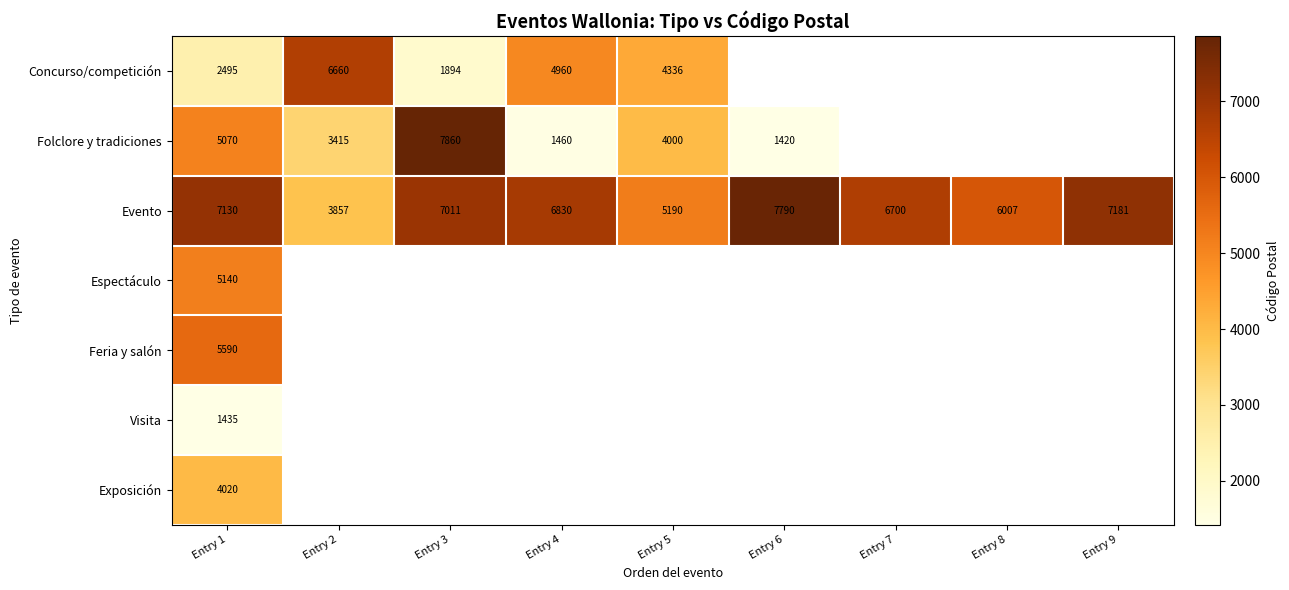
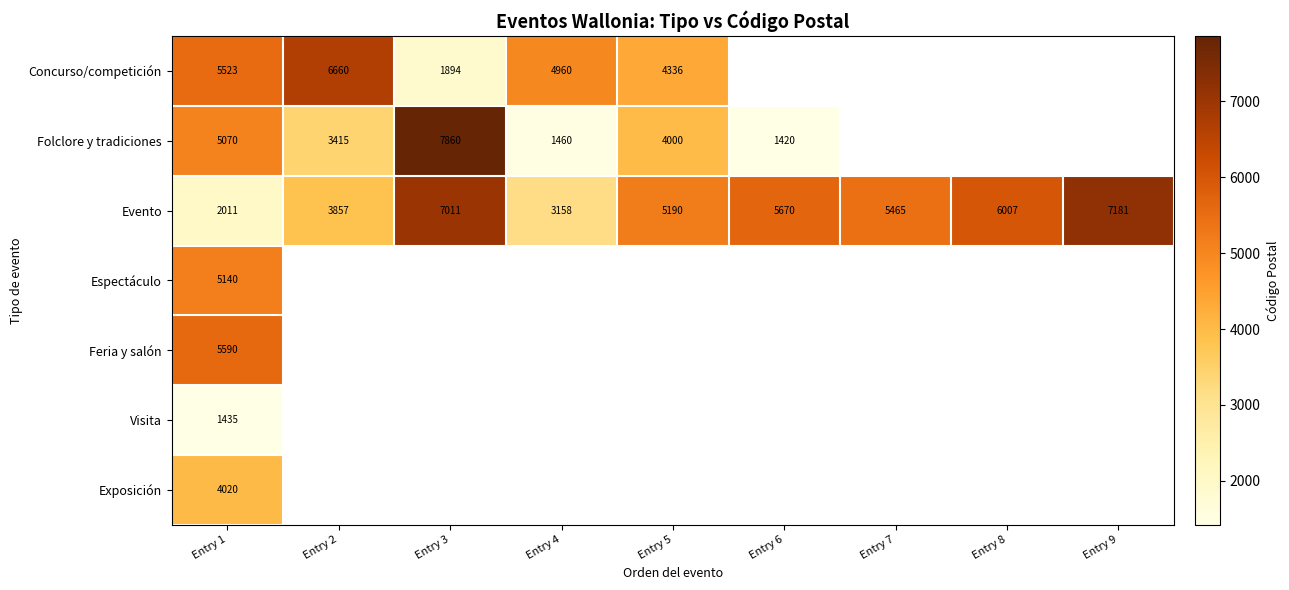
  {
    "Concurso/competición": {
-     "Entry 1": 2495,
+     "Entry 1": 5523,
      "Entry 2": 6660,
      "Entry 3": 1894,
      "Entry 4": 4960,
      "Entry 5": 4336
    },
    "Folclore y tradiciones": {
      "Entry 1": 5070,
      "Entry 2": 3415,
      "Entry 3": 7860,
      "Entry 4": 1460,
      "Entry 5": 4000,
      "Entry 6": 1420
    },
    "Evento": {
-     "Entry 1": 7130,
+     "Entry 1": 2011,
      "Entry 2": 3857,
      "Entry 3": 7011,
-     "Entry 4": 6830,
+     "Entry 4": 3158,
      "Entry 5": 5190,
-     "Entry 6": 7790,
-     "Entry 7": 6700,
+     "Entry 6": 5670,
+     "Entry 7": 5465,
      "Entry 8": 6007,
      "Entry 9": 7181
    },
    "Espectáculo": {
      "Entry 1": 5140
    },
    "Feria y salón": {
      "Entry 1": 5590
    },
    "Visita": {
      "Entry 1": 1435
    },
    "Exposición": {
      "Entry 1": 4020
    }
  }
